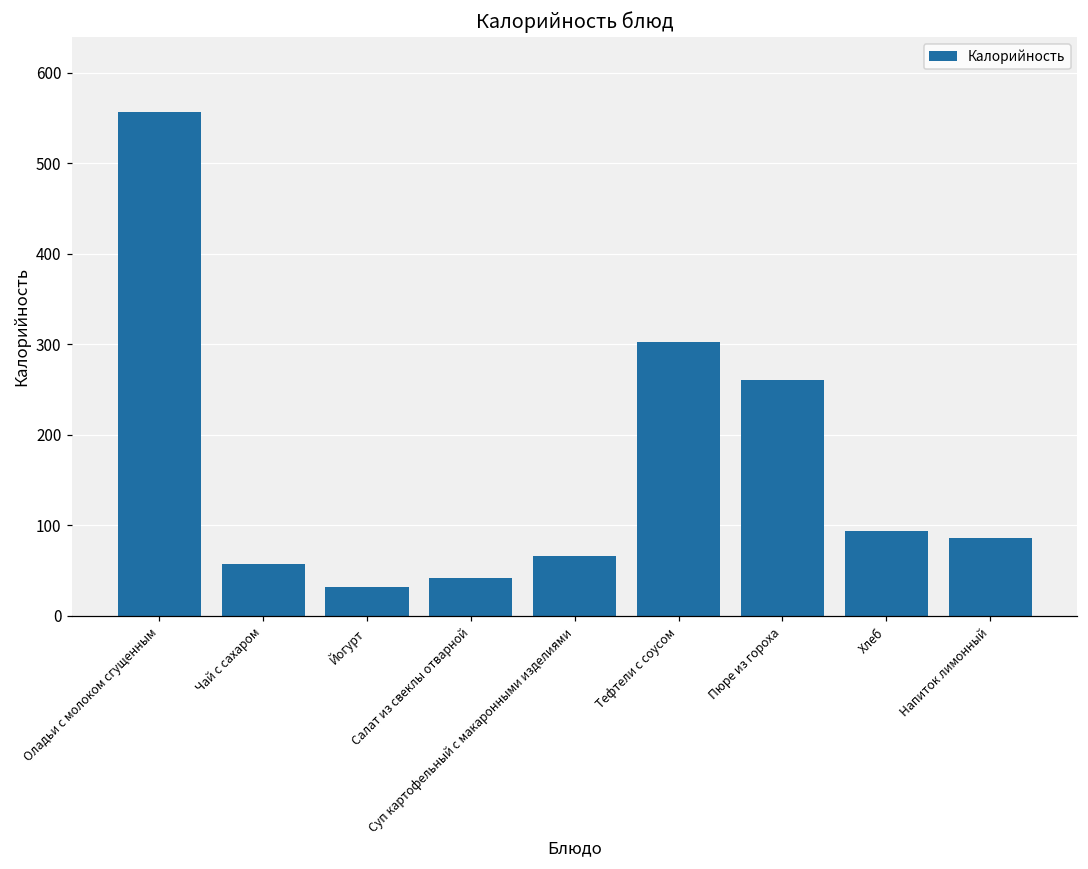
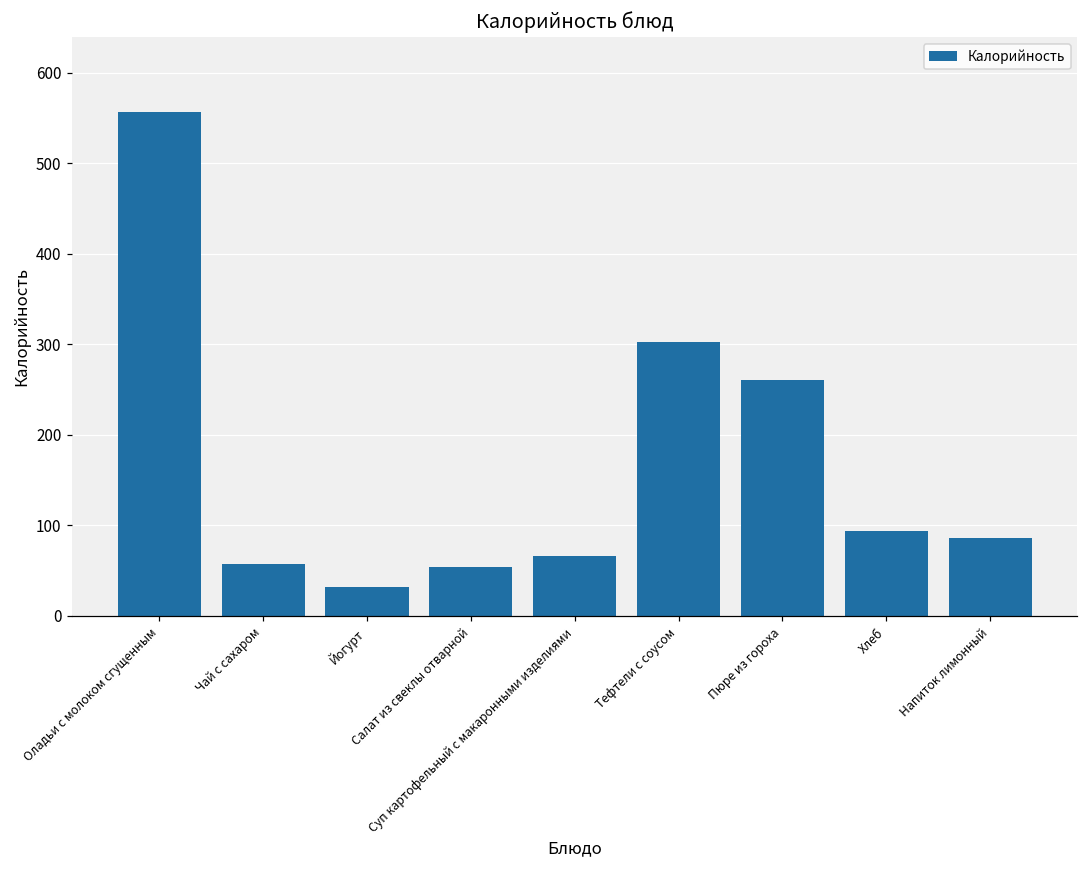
  {
    "Оладьи с молоком сгущенным": 560,
    "Чай с сахаром": 60,
    "Йогурт": 30,
-   "Салат из свеклы отварной": 40,
+   "Салат из свеклы отварной": 50,
    "Суп картофельный с макаронными изделиями": 70,
    "Тефтели с соусом": 300,
    "Пюре из гороха": 260,
    "Хлеб": 90,
    "Напиток лимонный": 90
  }
